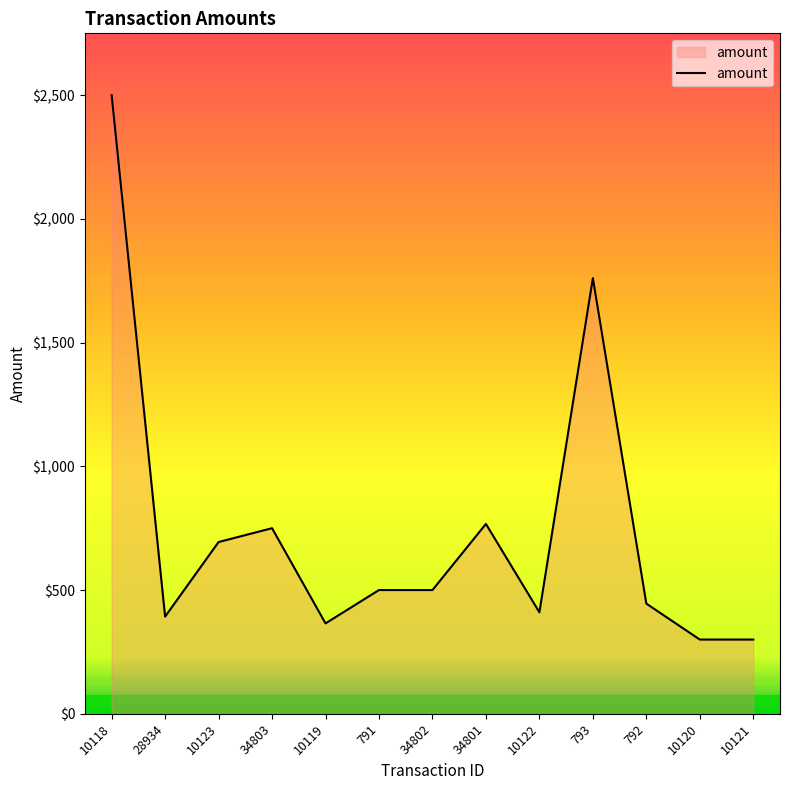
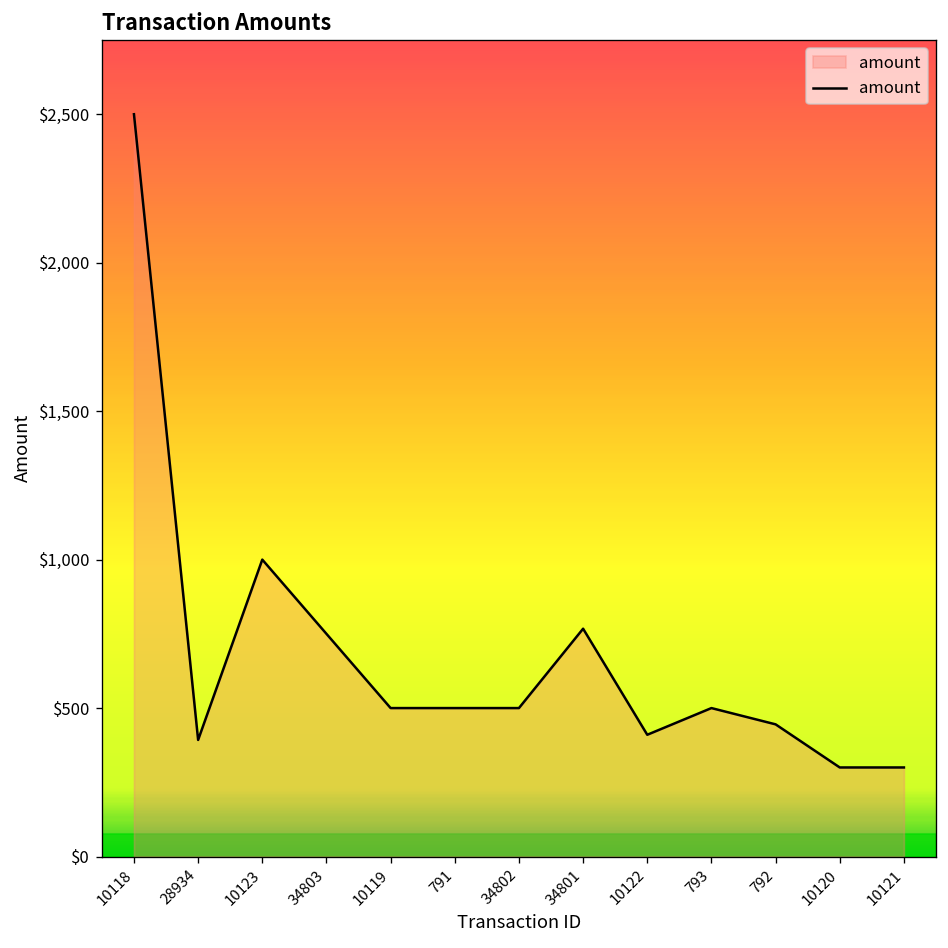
  {
    "10118": "$2,500",
    "28934": "$390",
-   "10123": "$690",
+   "10123": "$1,000",
    "34803": "$750",
-   "10119": "$370",
+   "10119": "$500",
    "791": "$500",
    "34802": "$500",
    "34801": "$770",
    "10122": "$410",
-   "793": "$1,760",
+   "793": "$500",
    "792": "$450",
    "10120": "$300",
    "10121": "$300"
  }
